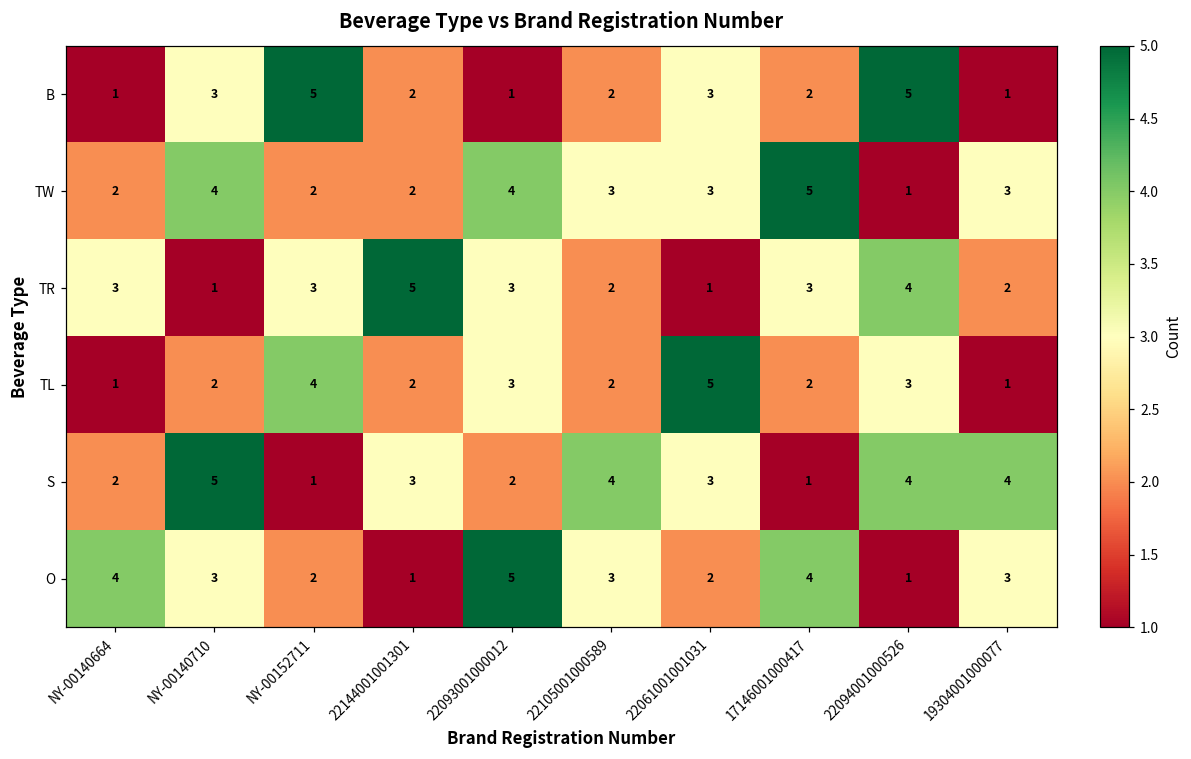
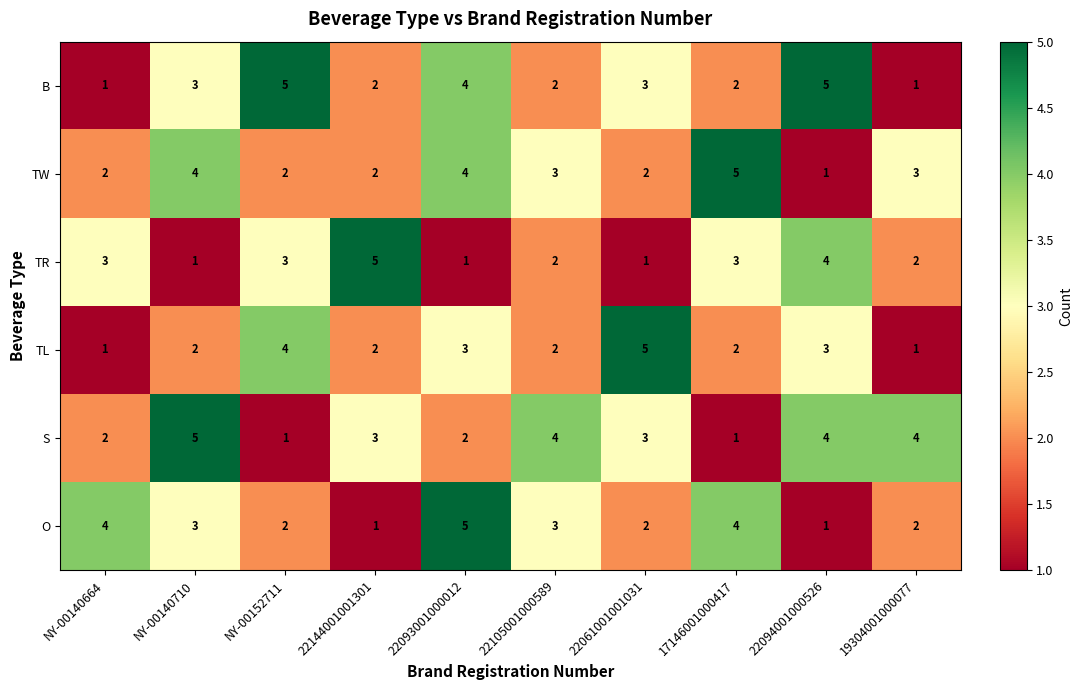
  {
    "B": {
      "NY-00140664": 1,
      "NY-00140710": 3,
      "NY-00152711": 5,
      "22144001001301": 2,
-     "22093001000012": 1,
+     "22093001000012": 4,
      "22105001000589": 2,
      "22061001001031": 3,
      "17146001000417": 2,
      "22094001000526": 5,
      "19304001000077": 1
    },
    "TW": {
      "NY-00140664": 2,
      "NY-00140710": 4,
      "NY-00152711": 2,
      "22144001001301": 2,
      "22093001000012": 4,
      "22105001000589": 3,
-     "22061001001031": 3,
+     "22061001001031": 2,
      "17146001000417": 5,
      "22094001000526": 1,
      "19304001000077": 3
    },
    "TR": {
      "NY-00140664": 3,
      "NY-00140710": 1,
      "NY-00152711": 3,
      "22144001001301": 5,
-     "22093001000012": 3,
+     "22093001000012": 1,
      "22105001000589": 2,
      "22061001001031": 1,
      "17146001000417": 3,
      "22094001000526": 4,
      "19304001000077": 2
    },
    "TL": {
      "NY-00140664": 1,
      "NY-00140710": 2,
      "NY-00152711": 4,
      "22144001001301": 2,
      "22093001000012": 3,
      "22105001000589": 2,
      "22061001001031": 5,
      "17146001000417": 2,
      "22094001000526": 3,
      "19304001000077": 1
    },
    "S": {
      "NY-00140664": 2,
      "NY-00140710": 5,
      "NY-00152711": 1,
      "22144001001301": 3,
      "22093001000012": 2,
      "22105001000589": 4,
      "22061001001031": 3,
      "17146001000417": 1,
      "22094001000526": 4,
      "19304001000077": 4
    },
    "O": {
      "NY-00140664": 4,
      "NY-00140710": 3,
      "NY-00152711": 2,
      "22144001001301": 1,
      "22093001000012": 5,
      "22105001000589": 3,
      "22061001001031": 2,
      "17146001000417": 4,
      "22094001000526": 1,
-     "19304001000077": 3
+     "19304001000077": 2
    }
  }
